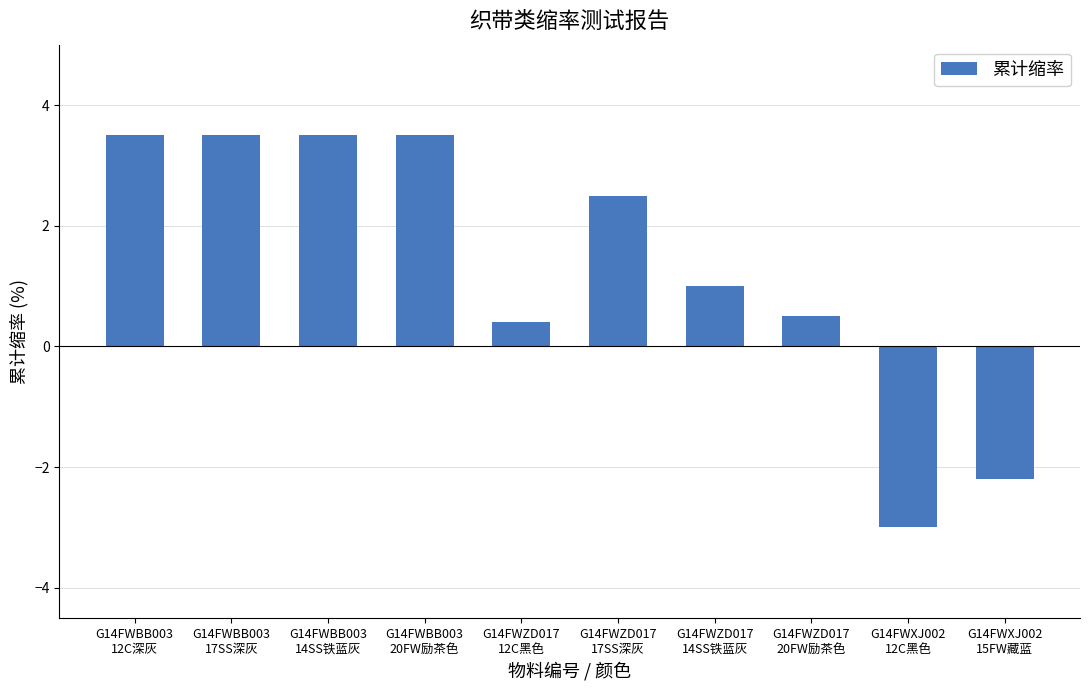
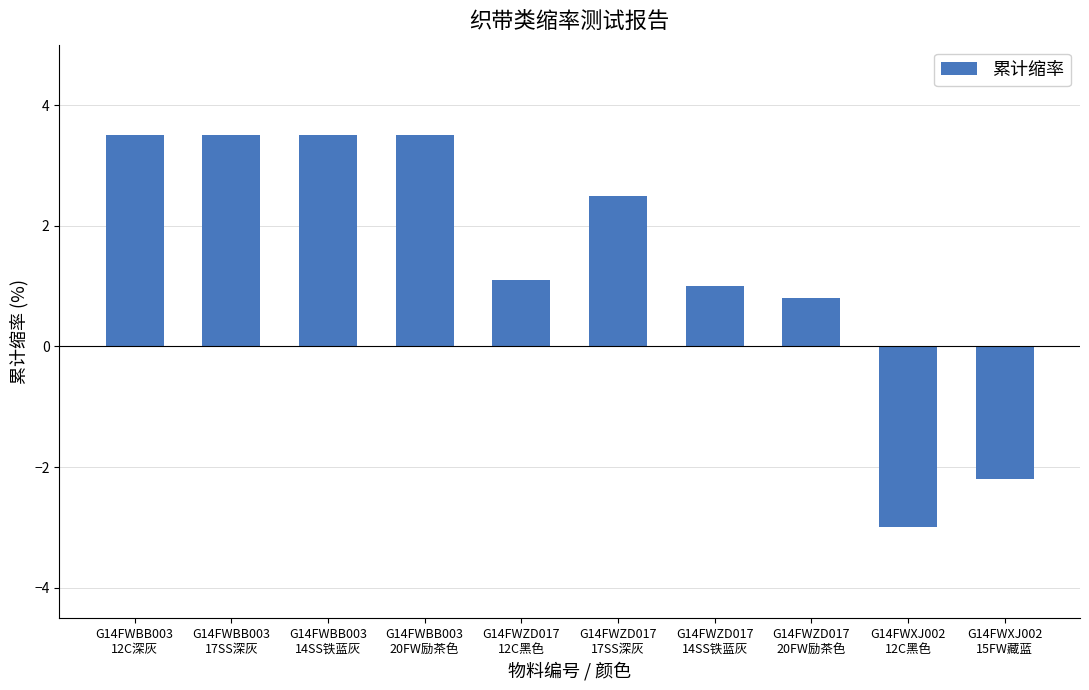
  {
    "G14FWBB003 12C深灰": 3.5,
    "G14FWBB003 17SS深灰": 3.5,
    "G14FWBB003 14SS铁蓝灰": 3.5,
    "G14FWBB003 20FW励茶色": 3.5,
-   "G14FWZD017 12C黑色": 0.4,
+   "G14FWZD017 12C黑色": 1.1,
    "G14FWZD017 17SS深灰": 2.5,
    "G14FWZD017 14SS铁蓝灰": 1.0,
-   "G14FWZD017 20FW励茶色": 0.5,
+   "G14FWZD017 20FW励茶色": 0.8,
    "G14FWXJ002 12C黑色": -3.0,
    "G14FWXJ002 15FW藏蓝": -2.2
  }
